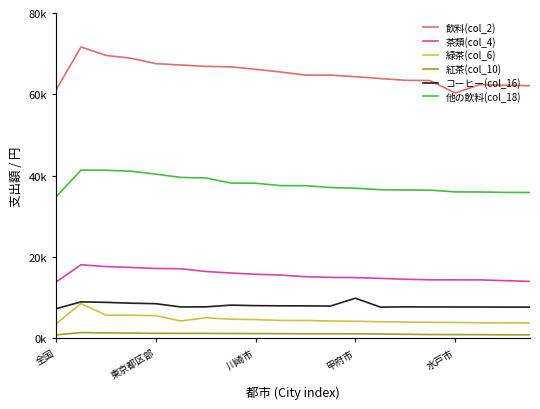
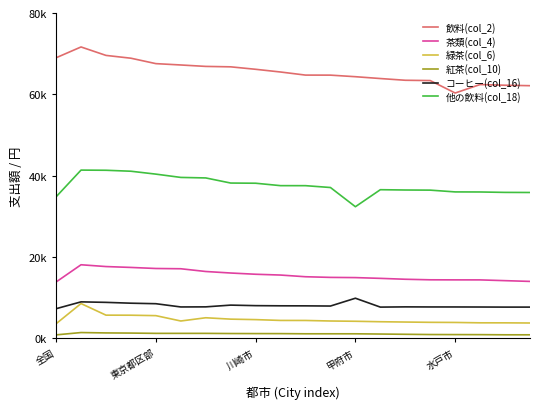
  {
    "飲料(col_2)": {
-     "全国": 61000,
+     "全国": 69000,
      "東京都区部": 68000,
      "川崎市": 66000,
      "甲府市": 64000,
      "水戸市": 60000
    },
    "茶類(col_4)": {
      "全国": 14000,
      "東京都区部": 17000,
      "川崎市": 16000,
      "甲府市": 15000,
      "水戸市": 14000
    },
    "緑茶(col_6)": {
      "全国": 4000,
      "東京都区部": 6000,
      "川崎市": 5000,
      "甲府市": 4000,
      "水戸市": 4000
    },
    "紅茶(col_10)": {
      "全国": 1000,
      "東京都区部": 1000,
      "川崎市": 1000,
      "甲府市": 1000,
      "水戸市": 1000
    },
    "コーヒー(col_16)": {
      "全国": 7000,
      "東京都区部": 8000,
      "川崎市": 8000,
      "甲府市": 10000,
      "水戸市": 8000
    },
    "他の飲料(col_18)": {
      "全国": 35000,
      "東京都区部": 40000,
      "川崎市": 38000,
-     "甲府市": 37000,
+     "甲府市": 32000,
      "水戸市": 36000
    }
  }
